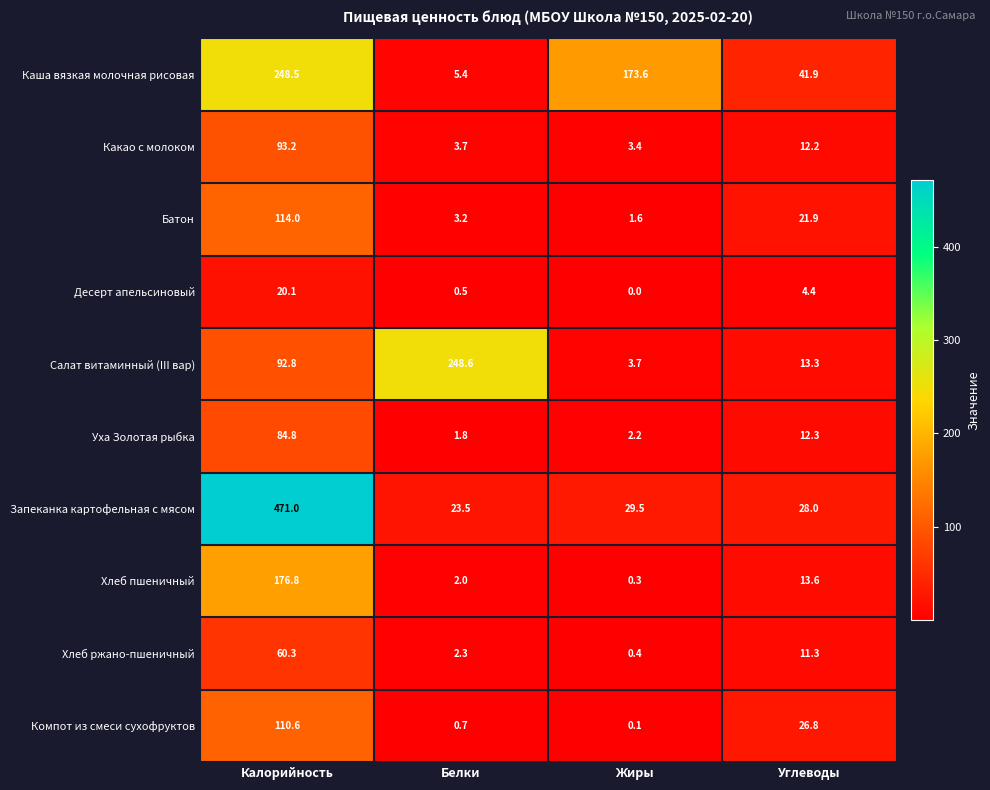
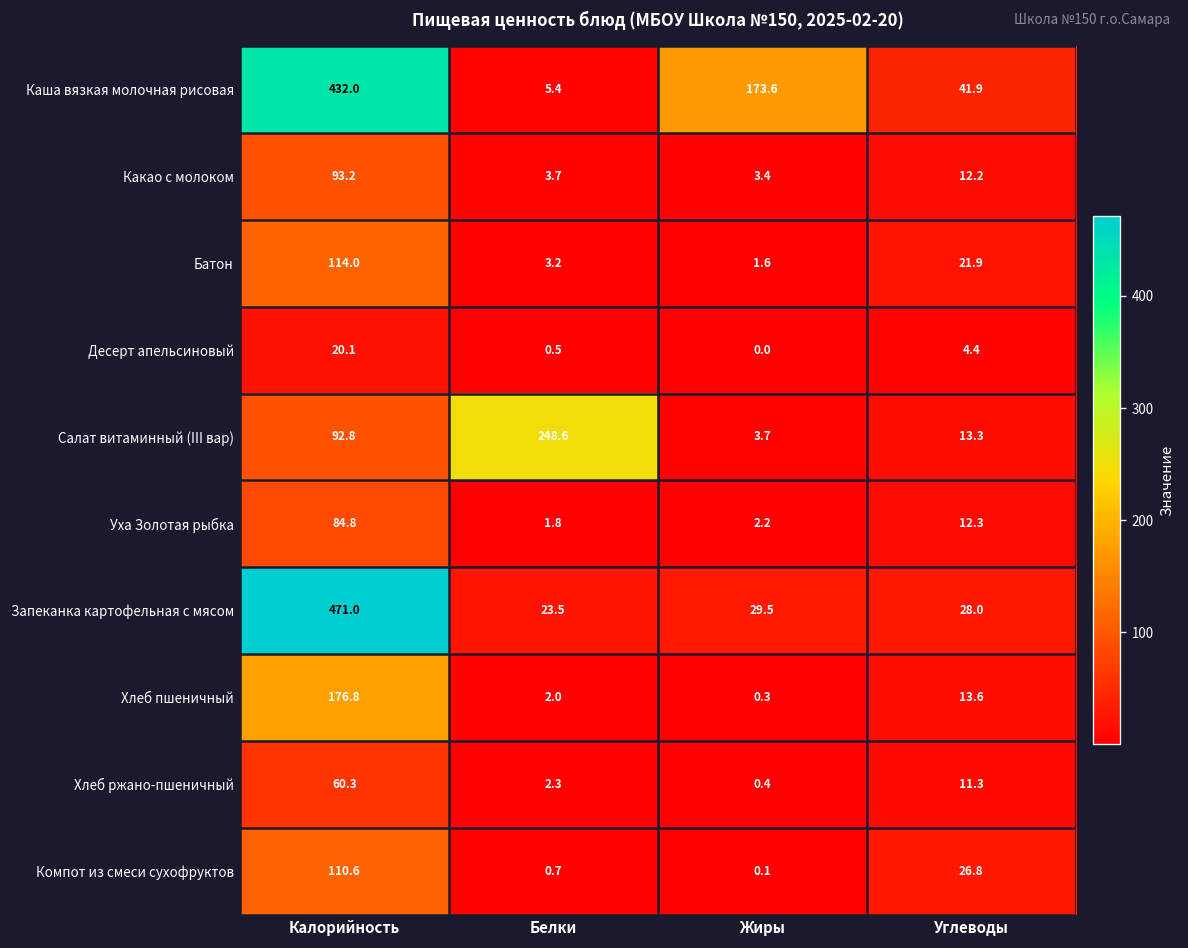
  {
    "Каша вязкая молочная рисовая": {
-     "Калорийность": 248.5,
+     "Калорийность": 432.0,
      "Белки": 5.4,
      "Жиры": 173.6,
      "Углеводы": 41.9
    },
    "Какао с молоком": {
      "Калорийность": 93.2,
      "Белки": 3.7,
      "Жиры": 3.4,
      "Углеводы": 12.2
    },
    "Батон": {
      "Калорийность": 114.0,
      "Белки": 3.2,
      "Жиры": 1.6,
      "Углеводы": 21.9
    },
    "Десерт апельсиновый": {
      "Калорийность": 20.1,
      "Белки": 0.5,
      "Жиры": 0.0,
      "Углеводы": 4.4
    },
    "Салат витаминный (III вар)": {
      "Калорийность": 92.8,
      "Белки": 248.6,
      "Жиры": 3.7,
      "Углеводы": 13.3
    },
    "Уха Золотая рыбка": {
      "Калорийность": 84.8,
      "Белки": 1.8,
      "Жиры": 2.2,
      "Углеводы": 12.3
    },
    "Запеканка картофельная с мясом": {
      "Калорийность": 471.0,
      "Белки": 23.5,
      "Жиры": 29.5,
      "Углеводы": 28.0
    },
    "Хлеб пшеничный": {
      "Калорийность": 176.8,
      "Белки": 2.0,
      "Жиры": 0.3,
      "Углеводы": 13.6
    },
    "Хлеб ржано-пшеничный": {
      "Калорийность": 60.3,
      "Белки": 2.3,
      "Жиры": 0.4,
      "Углеводы": 11.3
    },
    "Компот из смеси сухофруктов": {
      "Калорийность": 110.6,
      "Белки": 0.7,
      "Жиры": 0.1,
      "Углеводы": 26.8
    }
  }
